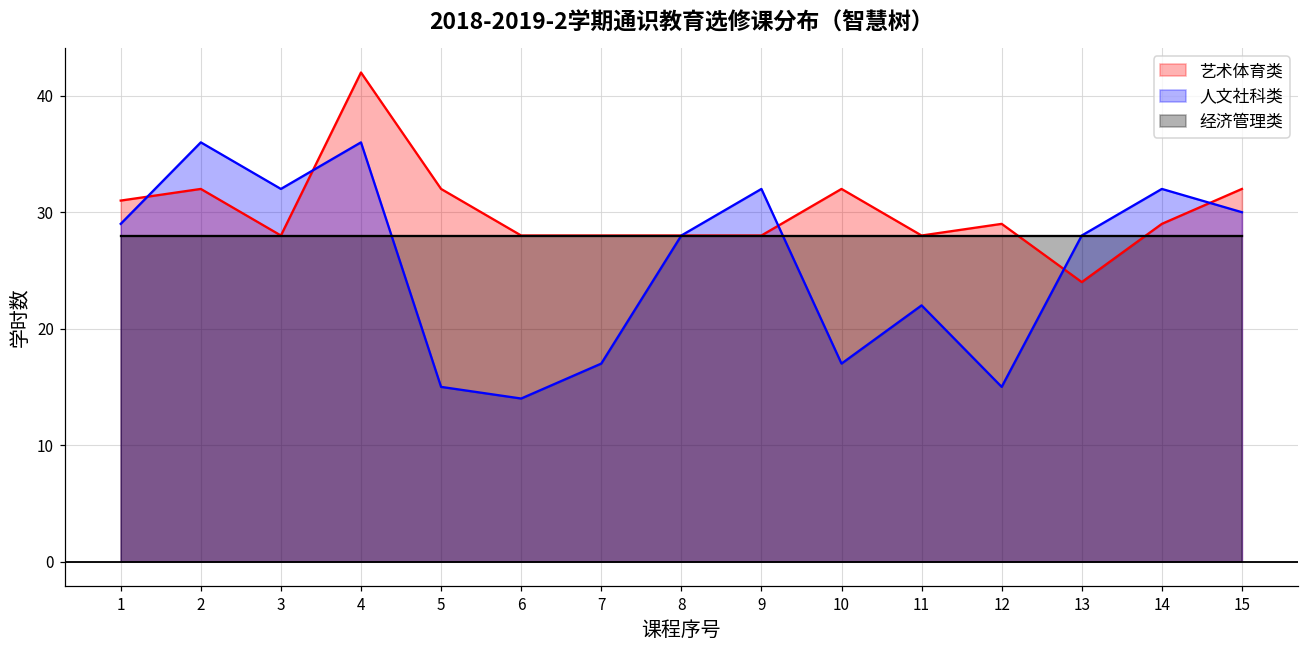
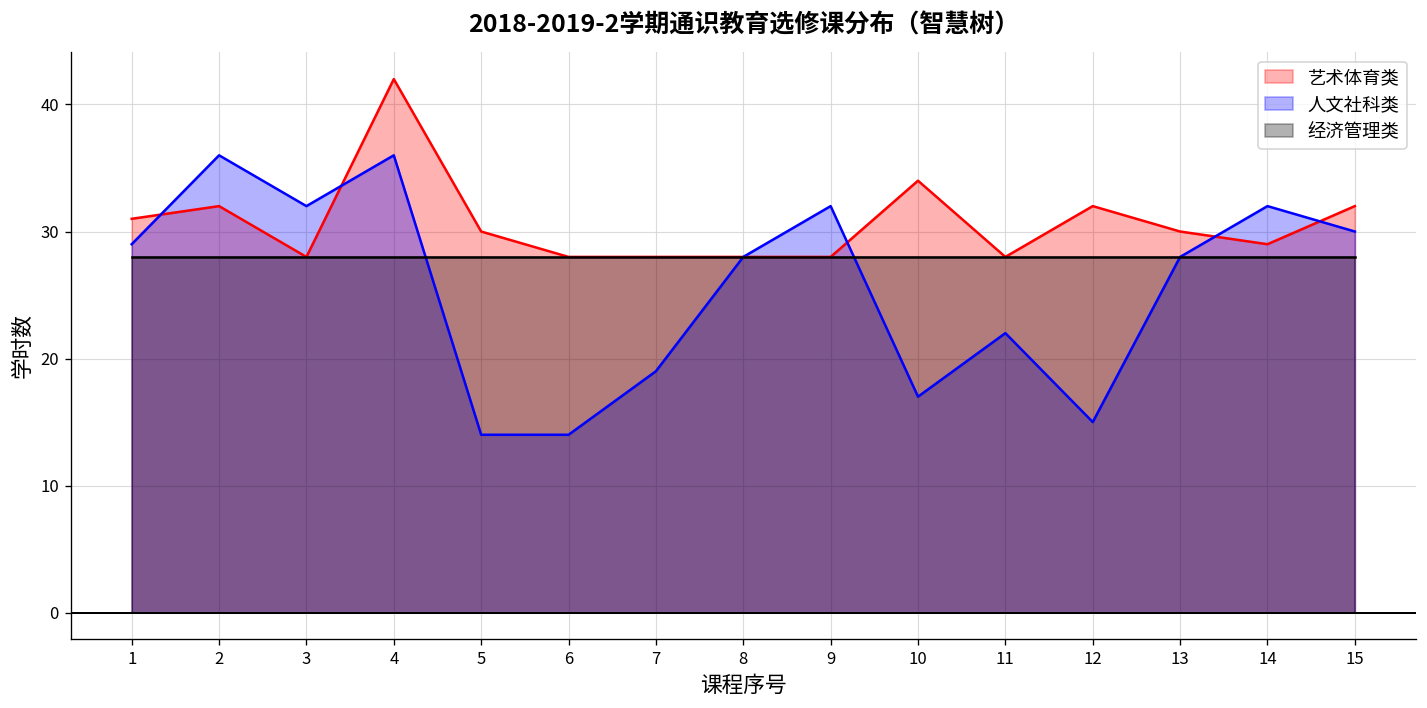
  {
    "艺术体育类": {
      "1": 31,
      "2": 32,
      "4": 42,
-     "5": 32,
-     "10": 32,
-     "12": 29,
-     "13": 24,
+     "5": 30,
+     "10": 34,
+     "12": 32,
+     "13": 30,
      "14": 29,
      "15": 32
    },
    "人文社科类": {
      "1": 29,
      "2": 36,
      "3": 32,
      "4": 36,
-     "5": 15,
+     "5": 14,
      "6": 14,
-     "7": 17,
+     "7": 19,
      "9": 32,
      "10": 17,
      "11": 22,
      "12": 15,
      "14": 32,
      "15": 30
    },
    "经济管理类": {
      "1": 28,
      "2": 28,
      "4": 28,
      "5": 28,
      "10": 28,
      "12": 28,
      "14": 28,
      "15": 28
    }
  }
